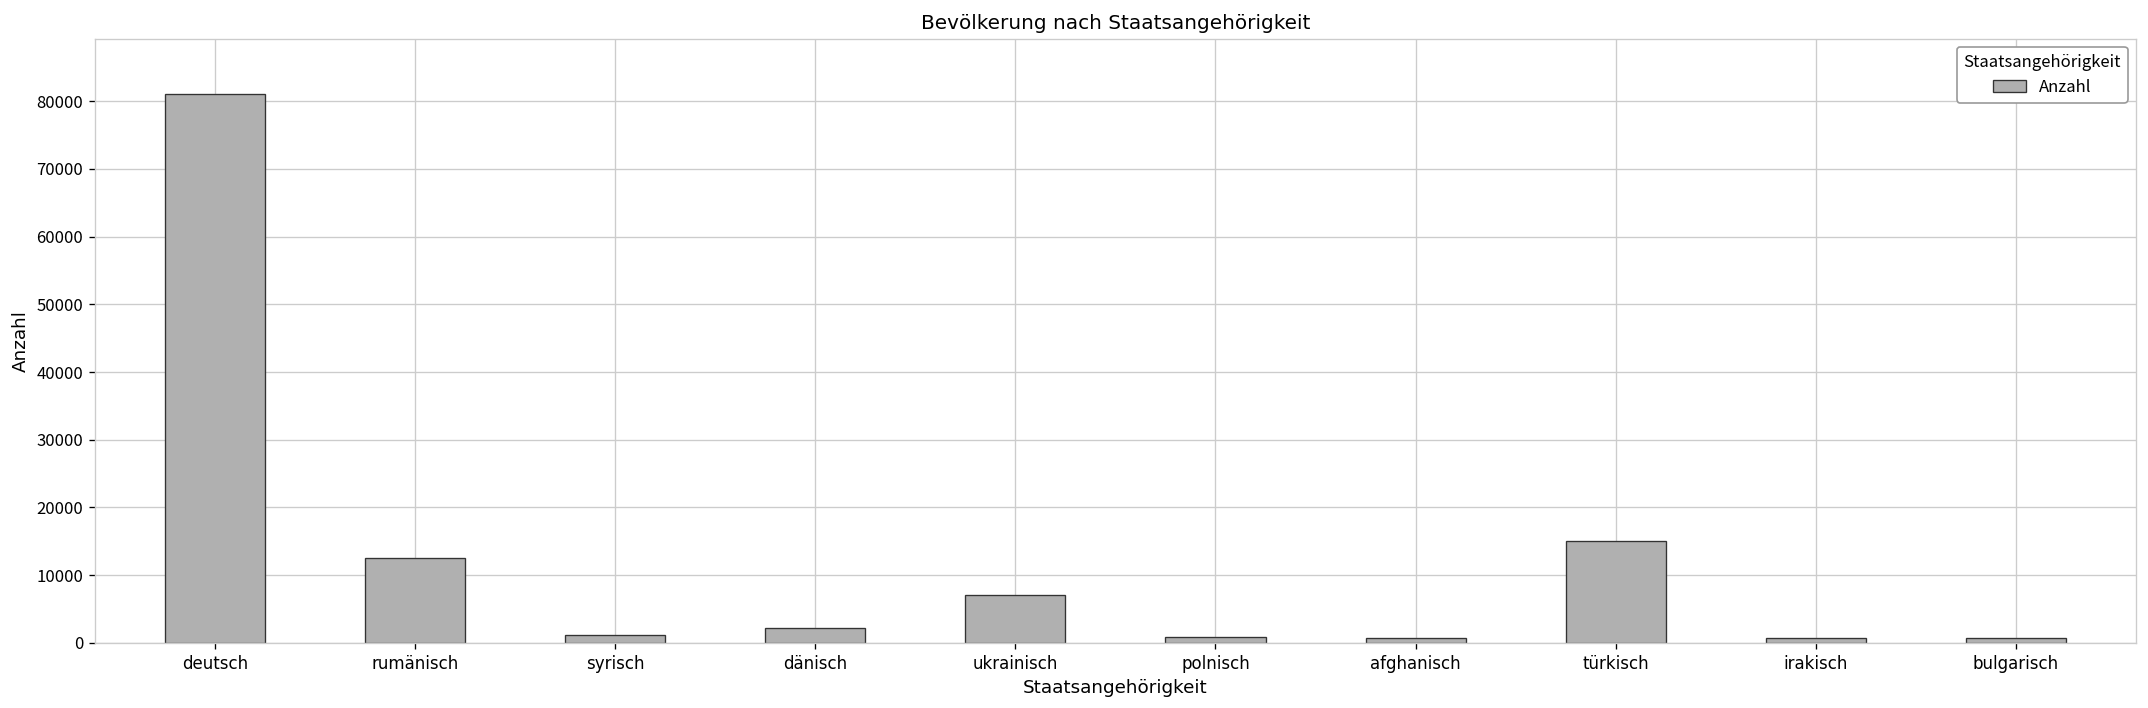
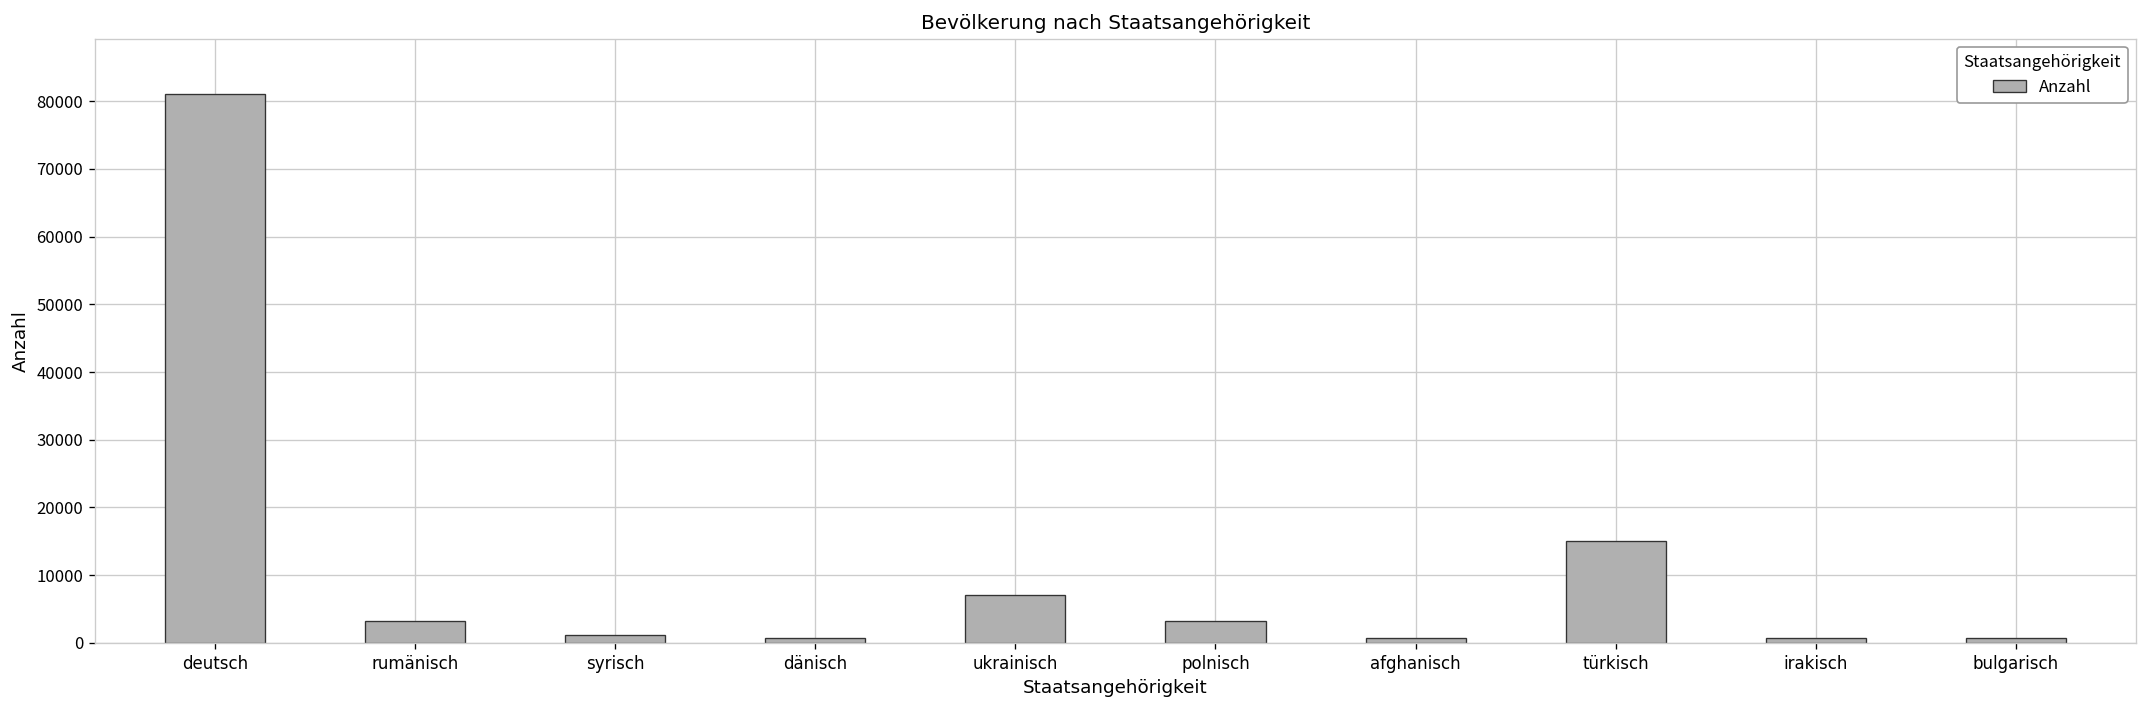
  {
    "deutsch": 81000,
-   "rumänisch": 13000,
+   "rumänisch": 3000,
    "syrisch": 1000,
-   "dänisch": 2000,
+   "dänisch": 1000,
    "ukrainisch": 7000,
-   "polnisch": 1000,
+   "polnisch": 3000,
    "afghanisch": 1000,
    "türkisch": 15000,
    "irakisch": 1000,
    "bulgarisch": 1000
  }
